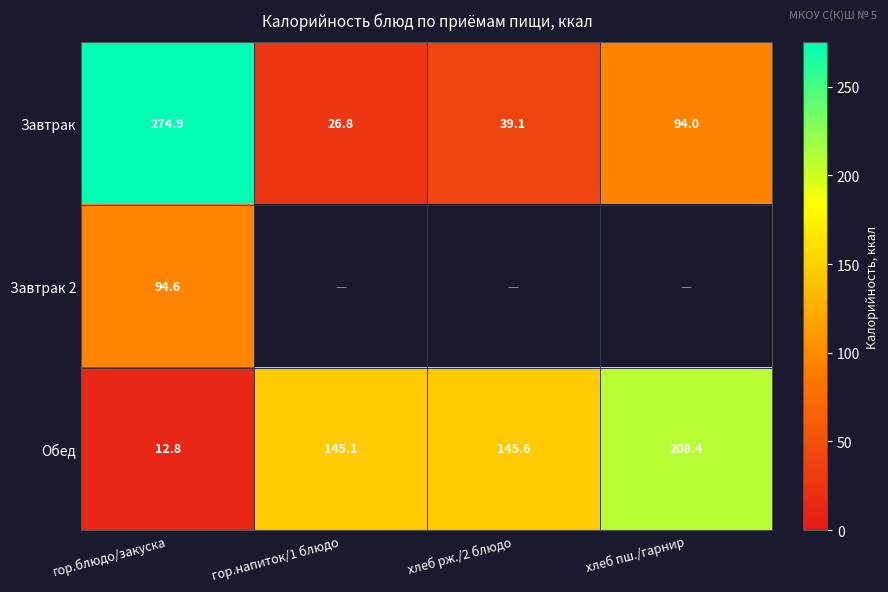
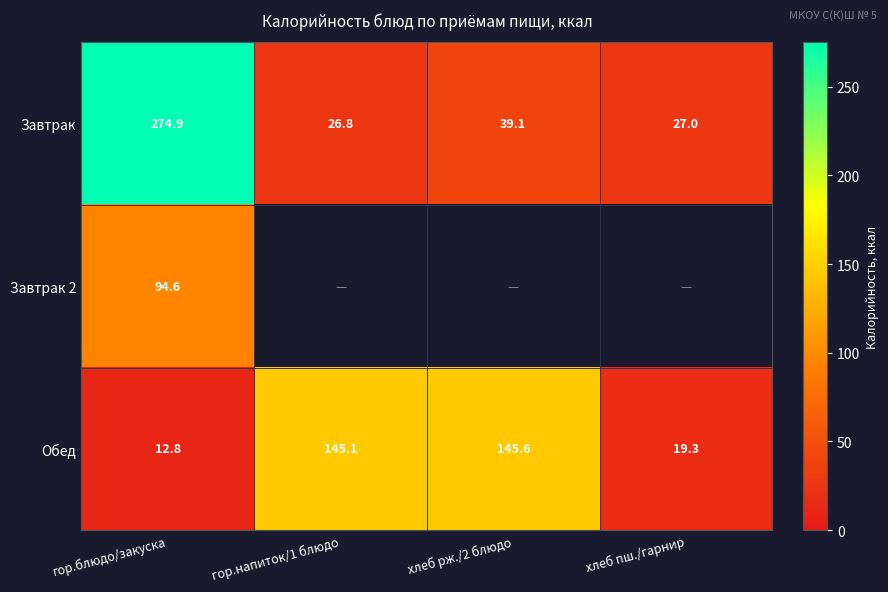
  {
    "Завтрак": {
      "гор.блюдо/закуска": 274.9,
      "гор.напиток/1 блюдо": 26.8,
      "хлеб рж./2 блюдо": 39.1,
-     "хлеб пш./гарнир": 94.0
+     "хлеб пш./гарнир": 27.0
    },
    "Завтрак 2": {
      "гор.блюдо/закуска": 94.6
    },
    "Обед": {
      "гор.блюдо/закуска": 12.8,
      "гор.напиток/1 блюдо": 145.1,
      "хлеб рж./2 блюдо": 145.6,
-     "хлеб пш./гарнир": 208.4
+     "хлеб пш./гарнир": 19.3
    }
  }
